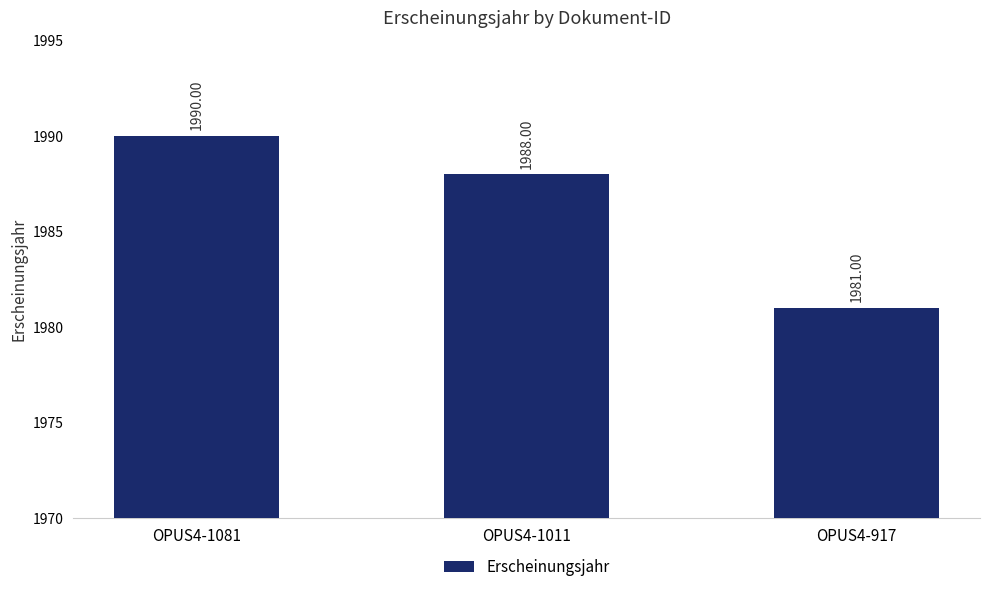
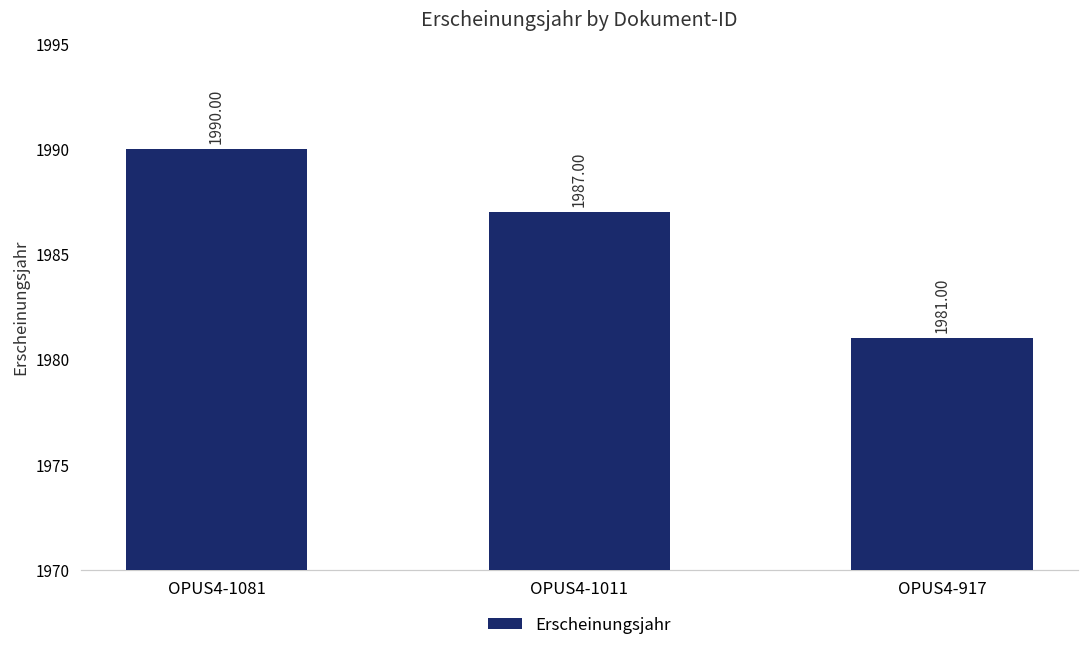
  {
    "OPUS4-1081": 1990.00,
-   "OPUS4-1011": 1988.00,
+   "OPUS4-1011": 1987.00,
    "OPUS4-917": 1981.00
  }
